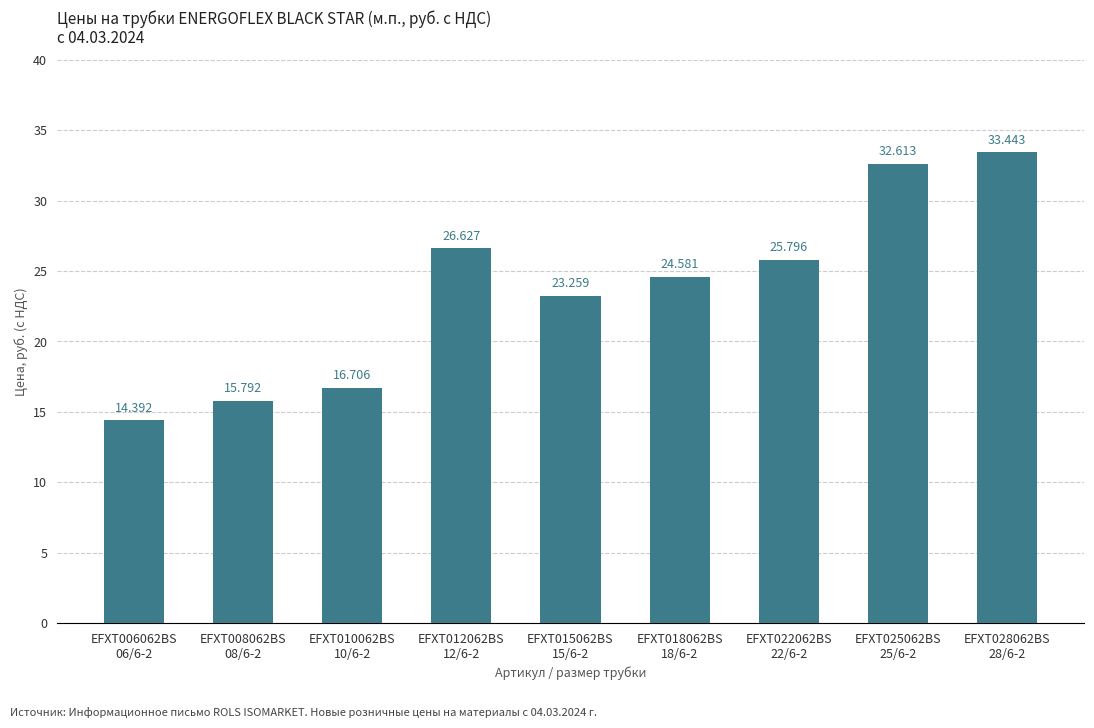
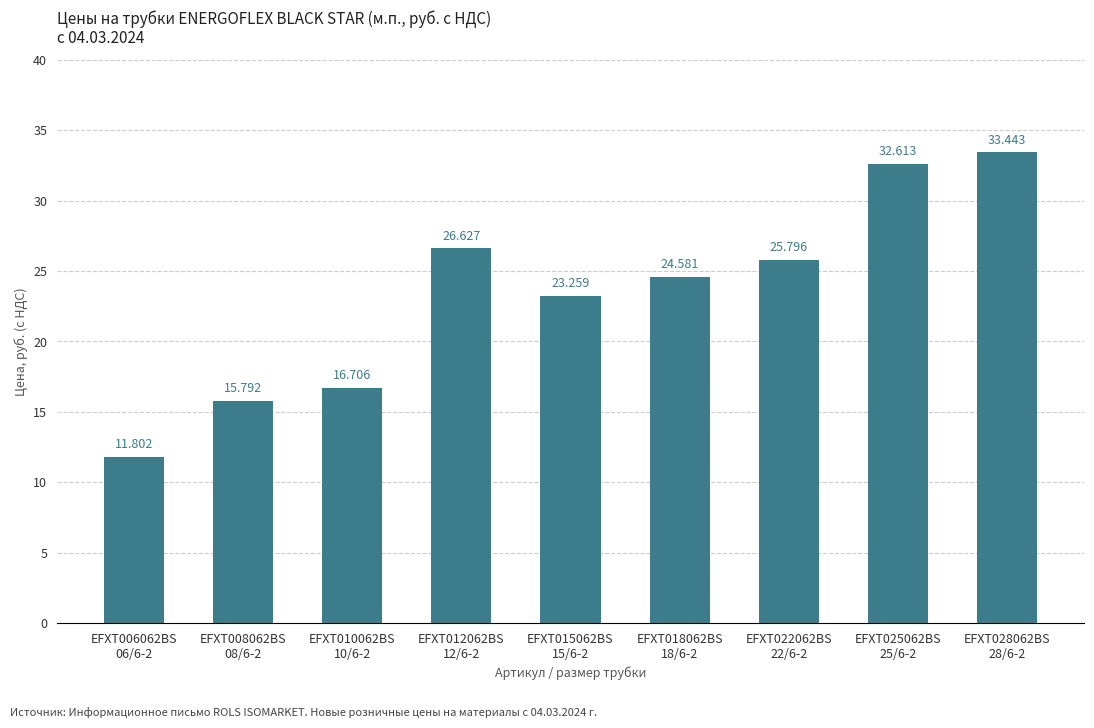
  {
-   "EFXT006062BS 06/6-2": 14.392,
+   "EFXT006062BS 06/6-2": 11.802,
    "EFXT008062BS 08/6-2": 15.792,
    "EFXT010062BS 10/6-2": 16.706,
    "EFXT012062BS 12/6-2": 26.627,
    "EFXT015062BS 15/6-2": 23.259,
    "EFXT018062BS 18/6-2": 24.581,
    "EFXT022062BS 22/6-2": 25.796,
    "EFXT025062BS 25/6-2": 32.613,
    "EFXT028062BS 28/6-2": 33.443
  }
